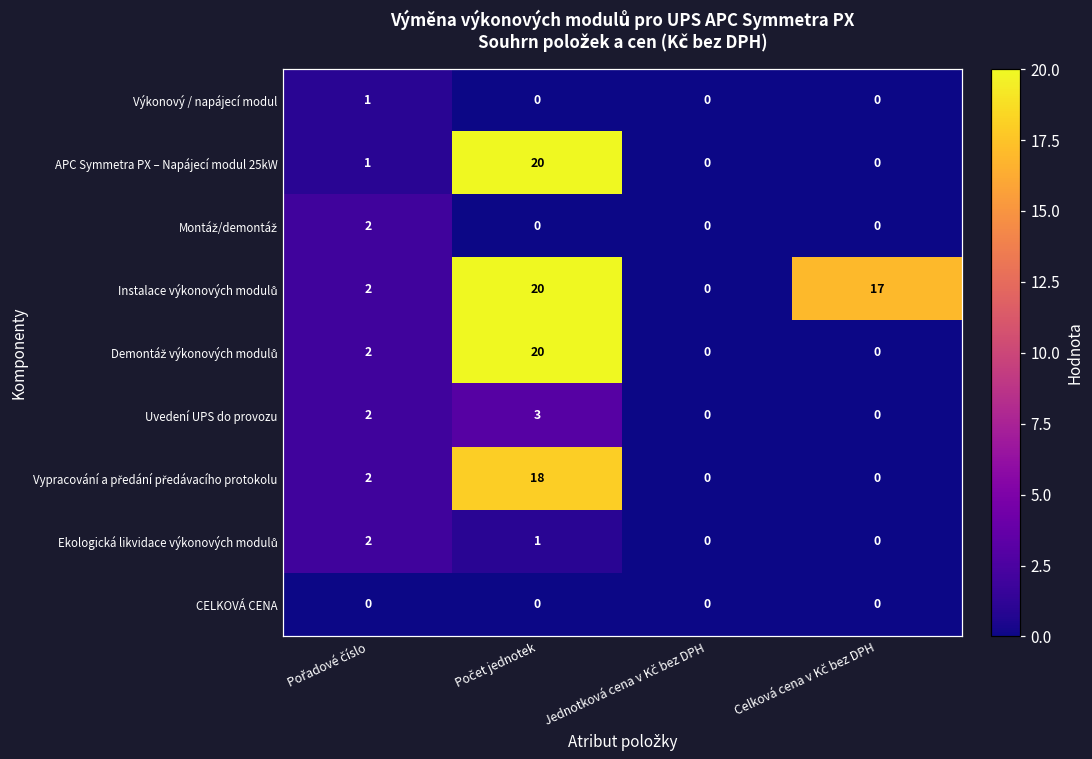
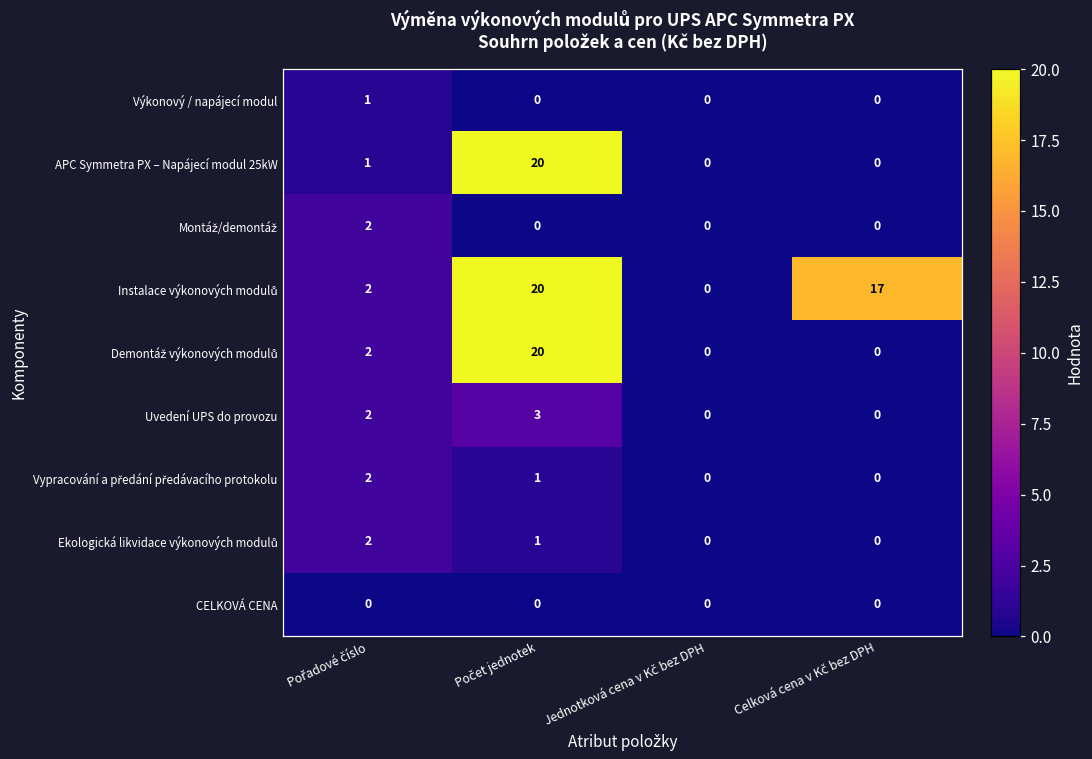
  {
    "Výkonový / napájecí modul": {
      "Pořadové číslo": 1,
      "Počet jednotek": 0,
      "Jednotková cena v Kč bez DPH": 0,
      "Celková cena v Kč bez DPH": 0
    },
    "APC Symmetra PX – Napájecí modul 25kW": {
      "Pořadové číslo": 1,
      "Počet jednotek": 20,
      "Jednotková cena v Kč bez DPH": 0,
      "Celková cena v Kč bez DPH": 0
    },
    "Montáž/demontáž": {
      "Pořadové číslo": 2,
      "Počet jednotek": 0,
      "Jednotková cena v Kč bez DPH": 0,
      "Celková cena v Kč bez DPH": 0
    },
    "Instalace výkonových modulů": {
      "Pořadové číslo": 2,
      "Počet jednotek": 20,
      "Jednotková cena v Kč bez DPH": 0,
      "Celková cena v Kč bez DPH": 17
    },
    "Demontáž výkonových modulů": {
      "Pořadové číslo": 2,
      "Počet jednotek": 20,
      "Jednotková cena v Kč bez DPH": 0,
      "Celková cena v Kč bez DPH": 0
    },
    "Uvedení UPS do provozu": {
      "Pořadové číslo": 2,
      "Počet jednotek": 3,
      "Jednotková cena v Kč bez DPH": 0,
      "Celková cena v Kč bez DPH": 0
    },
    "Vypracování a předání předávacího protokolu": {
      "Pořadové číslo": 2,
-     "Počet jednotek": 18,
+     "Počet jednotek": 1,
      "Jednotková cena v Kč bez DPH": 0,
      "Celková cena v Kč bez DPH": 0
    },
    "Ekologická likvidace výkonových modulů": {
      "Pořadové číslo": 2,
      "Počet jednotek": 1,
      "Jednotková cena v Kč bez DPH": 0,
      "Celková cena v Kč bez DPH": 0
    },
    "CELKOVÁ CENA": {
      "Pořadové číslo": 0,
      "Počet jednotek": 0,
      "Jednotková cena v Kč bez DPH": 0,
      "Celková cena v Kč bez DPH": 0
    }
  }
